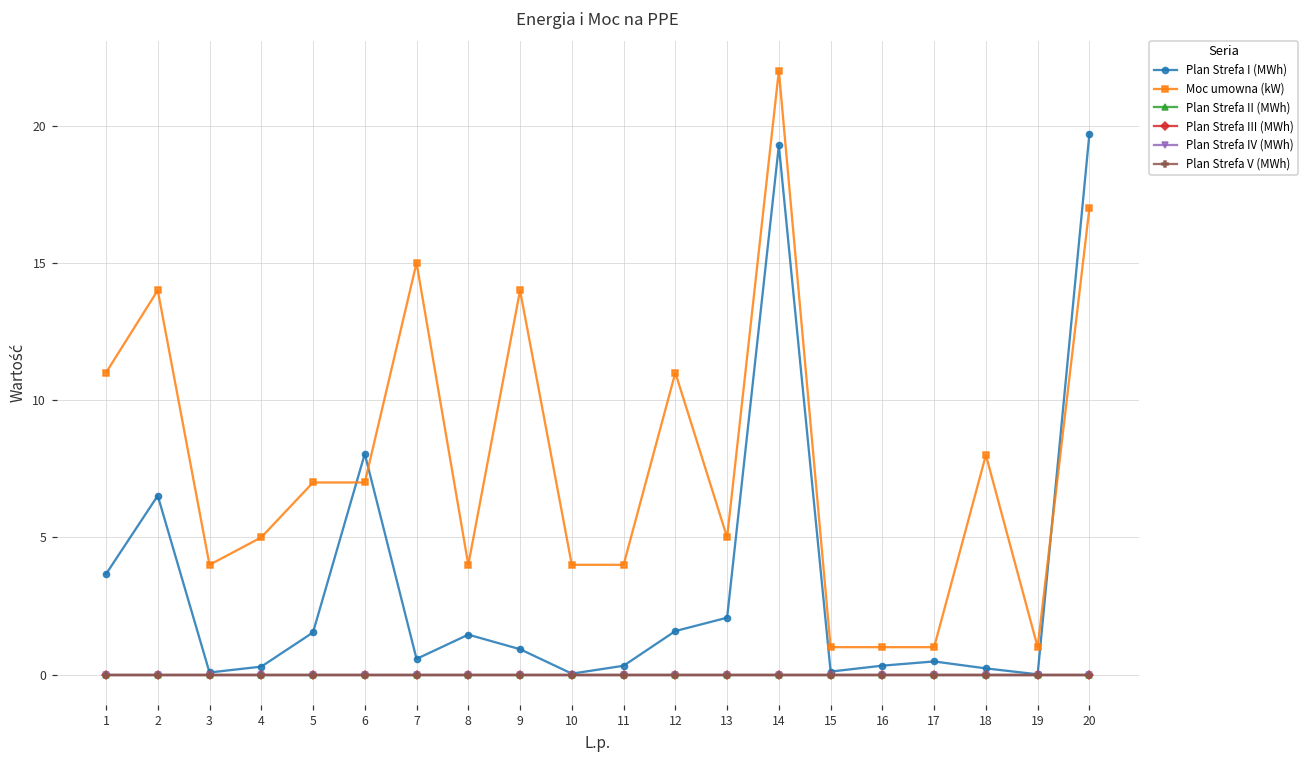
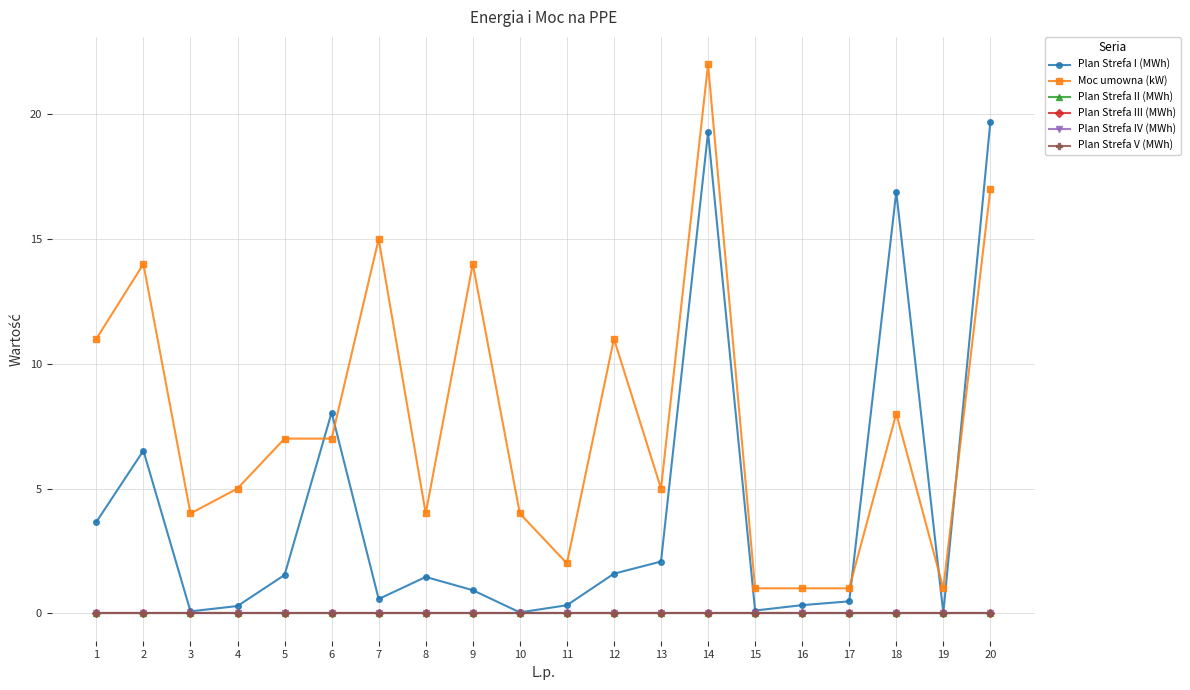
  {
    "Plan Strefa I (MWh)": {
      "1": 3.7,
      "2": 6.5,
      "4": 0.3,
      "5": 1.5,
      "6": 8.0,
      "7": 0.6,
      "8": 1.5,
      "9": 0.9,
      "11": 0.3,
      "12": 1.6,
      "13": 2.1,
      "14": 19.3,
      "15": 0.1,
      "16": 0.3,
      "17": 0.5,
-     "18": 0.2,
+     "18": 16.9,
      "20": 19.7
    },
    "Moc umowna (kW)": {
      "1": 11,
      "2": 14,
      "3": 4,
      "4": 5,
      "5": 7,
      "6": 7,
      "7": 15,
      "8": 4,
      "9": 14,
      "10": 4,
-     "11": 4,
+     "11": 2,
      "12": 11,
      "13": 5,
      "14": 22,
      "15": 1,
      "16": 1,
      "17": 1,
      "18": 8,
      "19": 1,
      "20": 17
    },
    "Plan Strefa V (MWh)": {
      "1": 0.0,
      "2": 0.0,
      "4": 0.0,
      "5": 0.0,
      "6": 0.0,
      "7": 0.0,
      "8": 0.0,
      "9": 0.0,
      "11": 0.0,
      "12": 0.0,
      "13": 0.0,
      "14": 0.0,
      "15": 0.0,
      "16": 0.0,
      "17": 0.0,
      "18": 0.0,
      "20": 0.0
    }
  }
